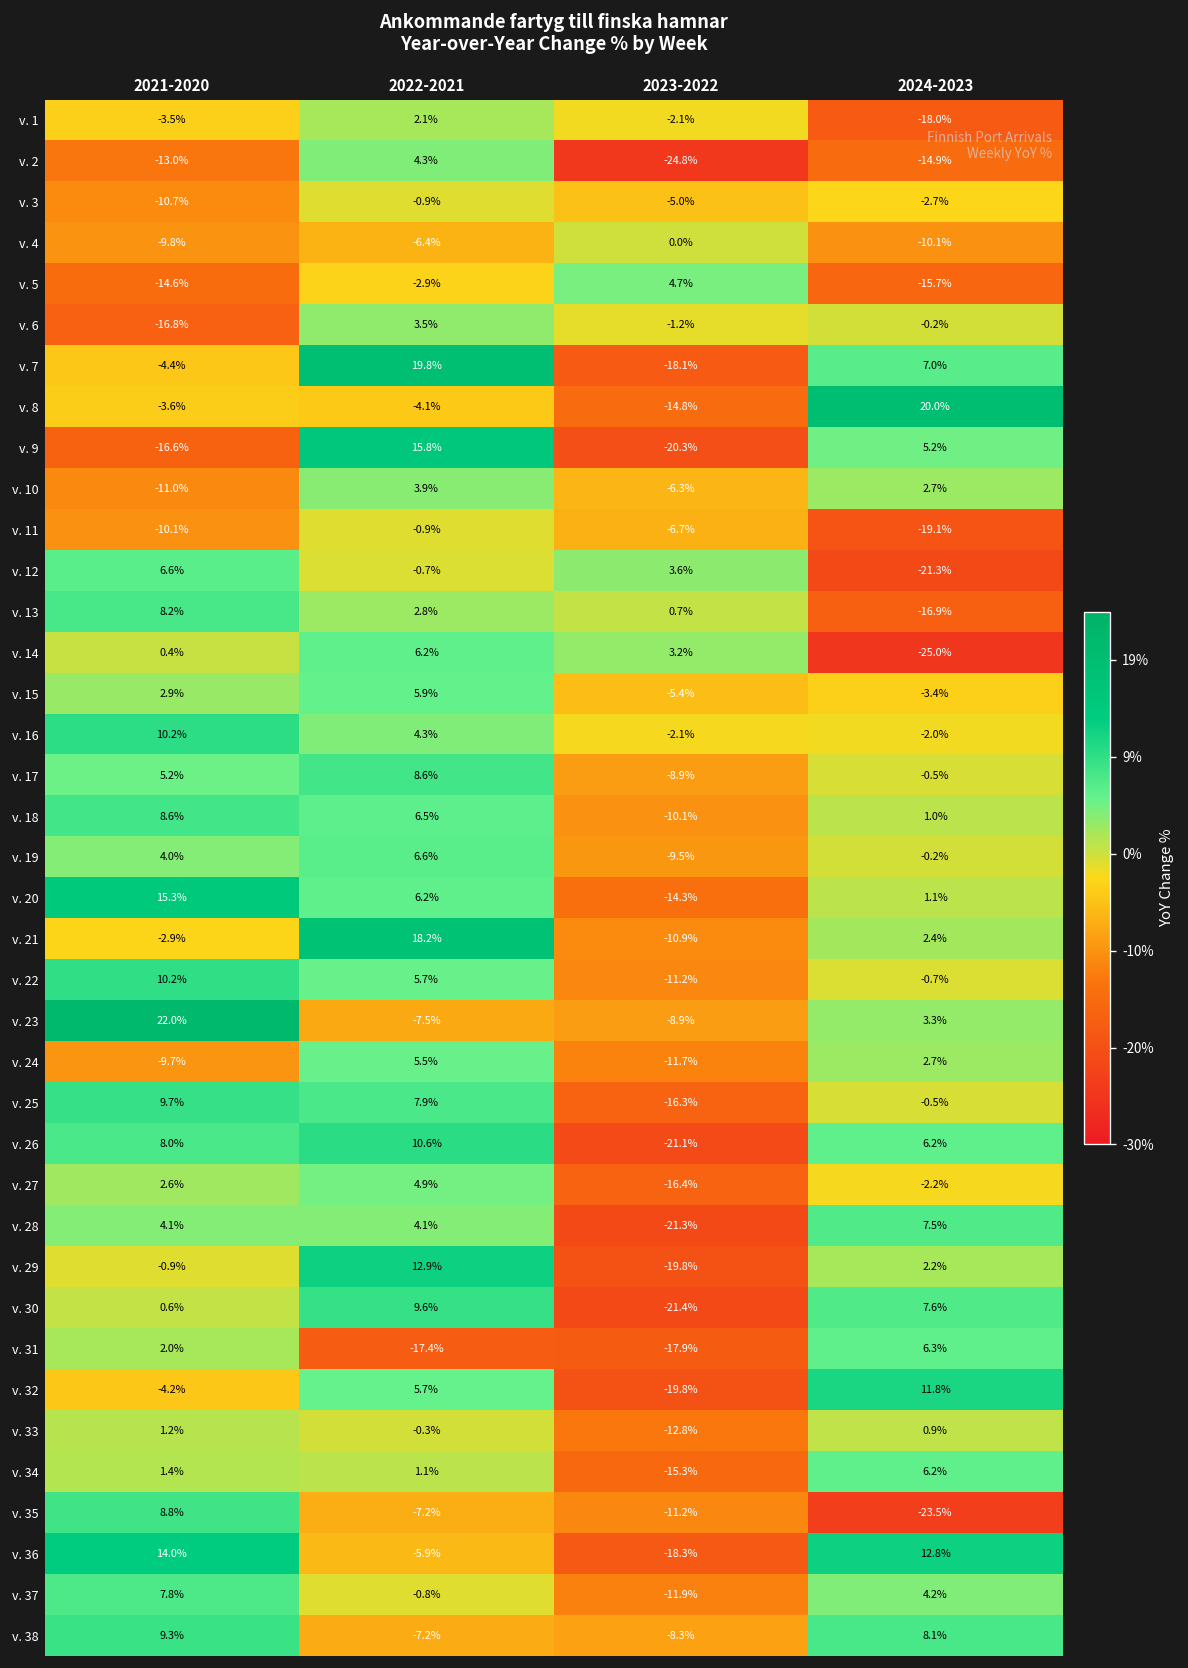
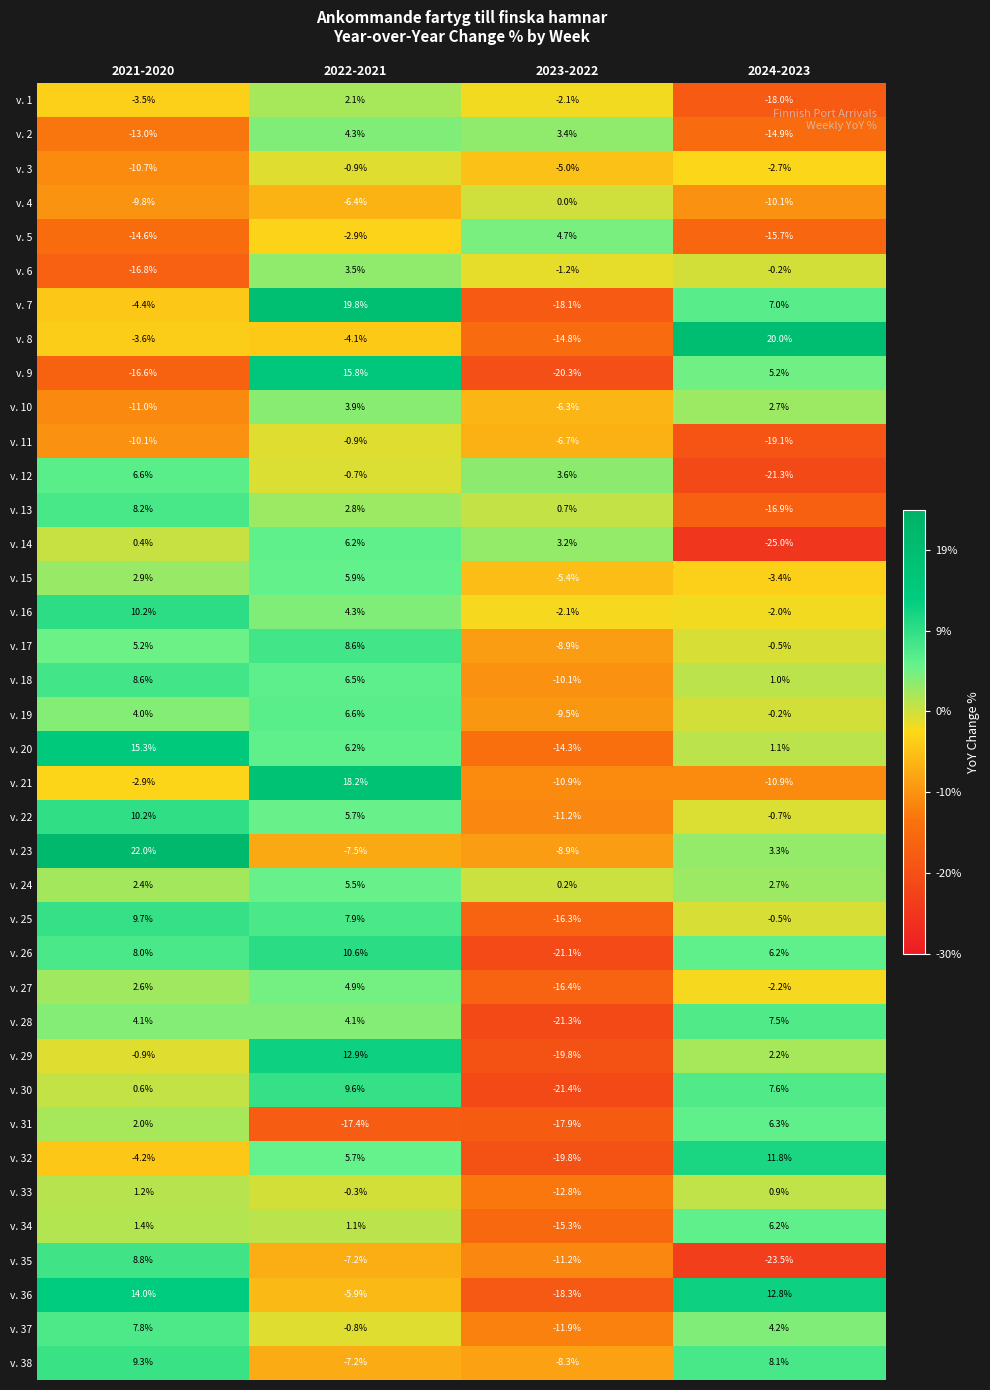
  {
    "v. 1": {
      "2021-2020": "-3.5%",
      "2022-2021": "2.1%",
      "2023-2022": "-2.1%",
      "2024-2023": "-18.0%"
    },
    "v. 2": {
      "2021-2020": "-13.0%",
      "2022-2021": "4.3%",
-     "2023-2022": "-24.8%"
+     "2023-2022": "3.4%"
    },
    "v. 3": {
      "2021-2020": "-10.7%",
      "2022-2021": "-0.9%",
      "2023-2022": "-5.0%",
      "2024-2023": "-2.7%"
    },
    "v. 4": {
      "2021-2020": "-9.8%",
      "2022-2021": "-6.4%",
      "2023-2022": "0.0%",
      "2024-2023": "-10.1%"
    },
    "v. 5": {
      "2021-2020": "-14.6%",
      "2022-2021": "-2.9%",
      "2023-2022": "4.7%",
      "2024-2023": "-15.7%"
    },
    "v. 6": {
      "2021-2020": "-16.8%",
      "2022-2021": "3.5%",
      "2023-2022": "-1.2%",
      "2024-2023": "-0.2%"
    },
    "v. 7": {
      "2021-2020": "-4.4%",
      "2022-2021": "19.8%",
      "2023-2022": "-18.1%",
      "2024-2023": "7.0%"
    },
    "v. 8": {
      "2021-2020": "-3.6%",
      "2022-2021": "-4.1%",
      "2023-2022": "-14.8%",
      "2024-2023": "20.0%"
    },
    "v. 9": {
      "2021-2020": "-16.6%",
      "2022-2021": "15.8%",
      "2023-2022": "-20.3%",
      "2024-2023": "5.2%"
    },
    "v. 10": {
      "2021-2020": "-11.0%",
      "2022-2021": "3.9%",
      "2023-2022": "-6.3%",
      "2024-2023": "2.7%"
    },
    "v. 11": {
      "2021-2020": "-10.1%",
      "2022-2021": "-0.9%",
      "2023-2022": "-6.7%",
      "2024-2023": "-19.1%"
    },
    "v. 12": {
      "2021-2020": "6.6%",
      "2022-2021": "-0.7%",
      "2023-2022": "3.6%",
      "2024-2023": "-21.3%"
    },
    "v. 13": {
      "2021-2020": "8.2%",
      "2022-2021": "2.8%",
      "2023-2022": "0.7%",
      "2024-2023": "-16.9%"
    },
    "v. 14": {
      "2021-2020": "0.4%",
      "2022-2021": "6.2%",
      "2023-2022": "3.2%",
      "2024-2023": "-25.0%"
    },
    "v. 15": {
      "2021-2020": "2.9%",
      "2022-2021": "5.9%",
      "2023-2022": "-5.4%",
      "2024-2023": "-3.4%"
    },
    "v. 16": {
      "2021-2020": "10.2%",
      "2022-2021": "4.3%",
      "2023-2022": "-2.1%",
      "2024-2023": "-2.0%"
    },
    "v. 17": {
      "2021-2020": "5.2%",
      "2022-2021": "8.6%",
      "2023-2022": "-8.9%",
      "2024-2023": "-0.5%"
    },
    "v. 18": {
      "2021-2020": "8.6%",
      "2022-2021": "6.5%",
      "2023-2022": "-10.1%",
      "2024-2023": "1.0%"
    },
    "v. 19": {
      "2021-2020": "4.0%",
      "2022-2021": "6.6%",
      "2023-2022": "-9.5%",
      "2024-2023": "-0.2%"
    },
    "v. 20": {
      "2021-2020": "15.3%",
      "2022-2021": "6.2%",
      "2023-2022": "-14.3%",
      "2024-2023": "1.1%"
    },
    "v. 21": {
      "2021-2020": "-2.9%",
      "2022-2021": "18.2%",
      "2023-2022": "-10.9%",
-     "2024-2023": "2.4%"
+     "2024-2023": "-10.9%"
    },
    "v. 22": {
      "2021-2020": "10.2%",
      "2022-2021": "5.7%",
      "2023-2022": "-11.2%",
      "2024-2023": "-0.7%"
    },
    "v. 23": {
      "2021-2020": "22.0%",
      "2022-2021": "-7.5%",
      "2023-2022": "-8.9%",
      "2024-2023": "3.3%"
    },
    "v. 24": {
-     "2021-2020": "-9.7%",
+     "2021-2020": "2.4%",
      "2022-2021": "5.5%",
-     "2023-2022": "-11.7%",
+     "2023-2022": "0.2%",
      "2024-2023": "2.7%"
    },
    "v. 25": {
      "2021-2020": "9.7%",
      "2022-2021": "7.9%",
      "2023-2022": "-16.3%",
      "2024-2023": "-0.5%"
    },
    "v. 26": {
      "2021-2020": "8.0%",
      "2022-2021": "10.6%",
      "2023-2022": "-21.1%",
      "2024-2023": "6.2%"
    },
    "v. 27": {
      "2021-2020": "2.6%",
      "2022-2021": "4.9%",
      "2023-2022": "-16.4%",
      "2024-2023": "-2.2%"
    },
    "v. 28": {
      "2021-2020": "4.1%",
      "2022-2021": "4.1%",
      "2023-2022": "-21.3%",
      "2024-2023": "7.5%"
    },
    "v. 29": {
      "2021-2020": "-0.9%",
      "2022-2021": "12.9%",
      "2023-2022": "-19.8%",
      "2024-2023": "2.2%"
    },
    "v. 30": {
      "2021-2020": "0.6%",
      "2022-2021": "9.6%",
      "2023-2022": "-21.4%",
      "2024-2023": "7.6%"
    },
    "v. 31": {
      "2021-2020": "2.0%",
      "2022-2021": "-17.4%",
      "2023-2022": "-17.9%",
      "2024-2023": "6.3%"
    },
    "v. 32": {
      "2021-2020": "-4.2%",
      "2022-2021": "5.7%",
      "2023-2022": "-19.8%",
      "2024-2023": "11.8%"
    },
    "v. 33": {
      "2021-2020": "1.2%",
      "2022-2021": "-0.3%",
      "2023-2022": "-12.8%",
      "2024-2023": "0.9%"
    },
    "v. 34": {
      "2021-2020": "1.4%",
      "2022-2021": "1.1%",
      "2023-2022": "-15.3%",
      "2024-2023": "6.2%"
    },
    "v. 35": {
      "2021-2020": "8.8%",
      "2022-2021": "-7.2%",
      "2023-2022": "-11.2%",
      "2024-2023": "-23.5%"
    },
    "v. 36": {
      "2021-2020": "14.0%",
      "2022-2021": "-5.9%",
      "2023-2022": "-18.3%",
      "2024-2023": "12.8%"
    },
    "v. 37": {
      "2021-2020": "7.8%",
      "2022-2021": "-0.8%",
      "2023-2022": "-11.9%",
      "2024-2023": "4.2%"
    },
    "v. 38": {
      "2021-2020": "9.3%",
      "2022-2021": "-7.2%",
      "2023-2022": "-8.3%",
      "2024-2023": "8.1%"
    }
  }
